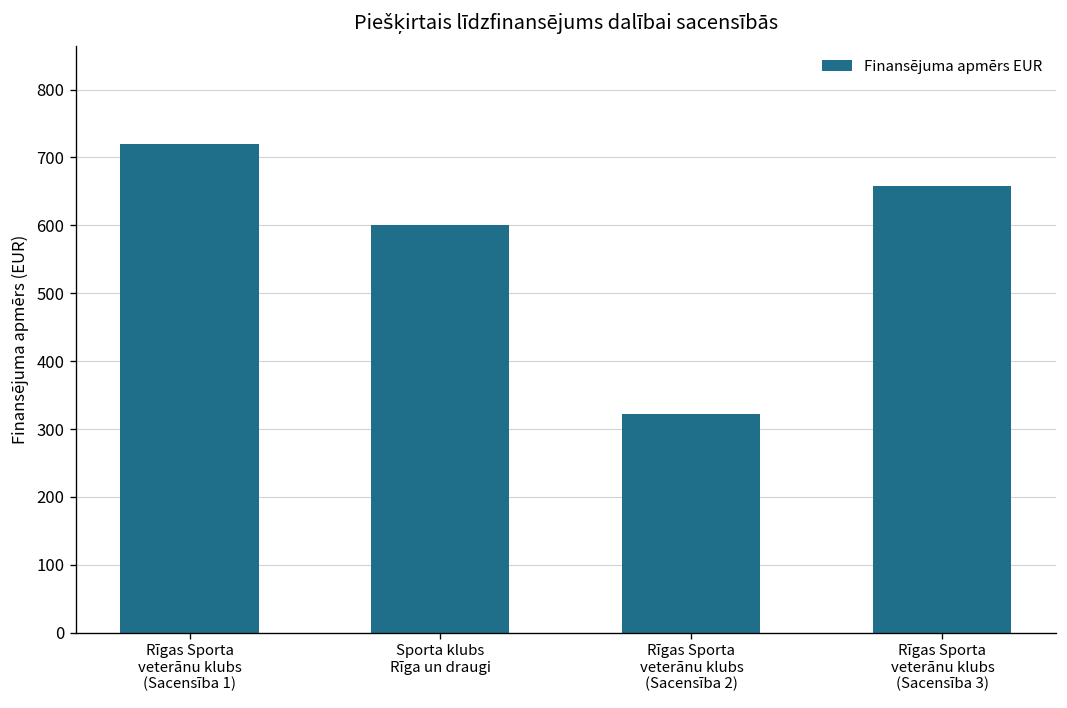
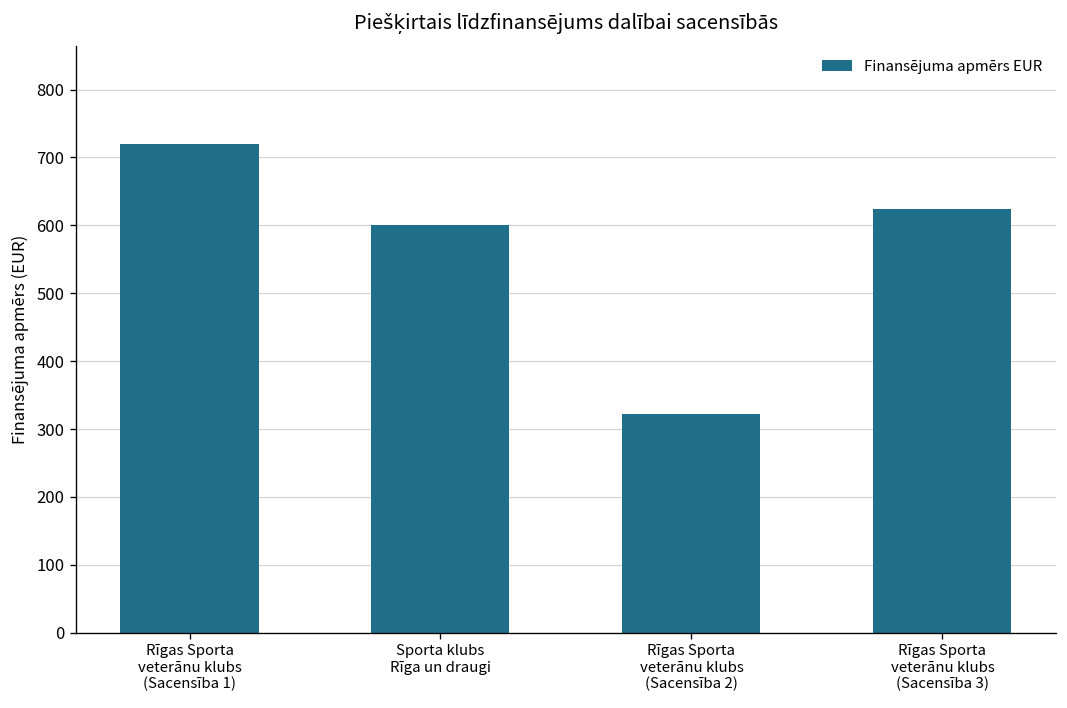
  {
    "Rīgas Sporta veterānu klubs (Sacensība 1)": 720,
    "Sporta klubs Rīga un draugi": 600,
    "Rīgas Sporta veterānu klubs (Sacensība 2)": 320,
-   "Rīgas Sporta veterānu klubs (Sacensība 3)": 660
+   "Rīgas Sporta veterānu klubs (Sacensība 3)": 620
  }
